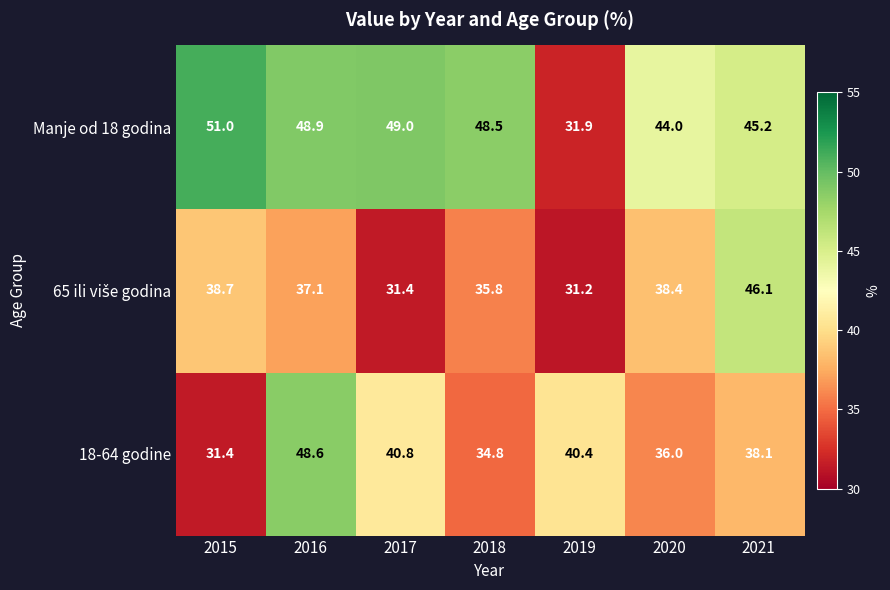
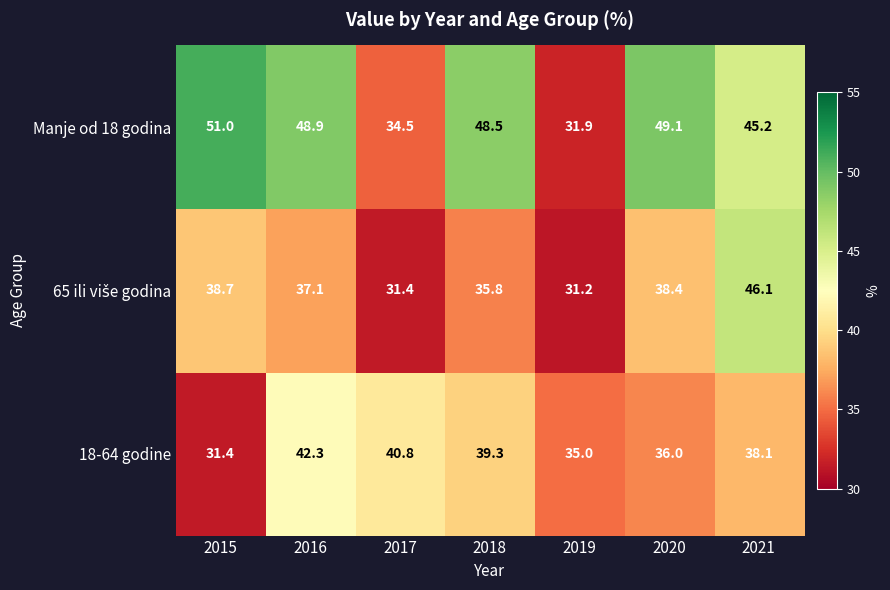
  {
    "Manje od 18 godina": {
      "2015": 51.0,
      "2016": 48.9,
-     "2017": 49.0,
+     "2017": 34.5,
      "2018": 48.5,
      "2019": 31.9,
-     "2020": 44.0,
+     "2020": 49.1,
      "2021": 45.2
    },
    "65 ili više godina": {
      "2015": 38.7,
      "2016": 37.1,
      "2017": 31.4,
      "2018": 35.8,
      "2019": 31.2,
      "2020": 38.4,
      "2021": 46.1
    },
    "18-64 godine": {
      "2015": 31.4,
-     "2016": 48.6,
+     "2016": 42.3,
      "2017": 40.8,
-     "2018": 34.8,
-     "2019": 40.4,
+     "2018": 39.3,
+     "2019": 35.0,
      "2020": 36.0,
      "2021": 38.1
    }
  }
